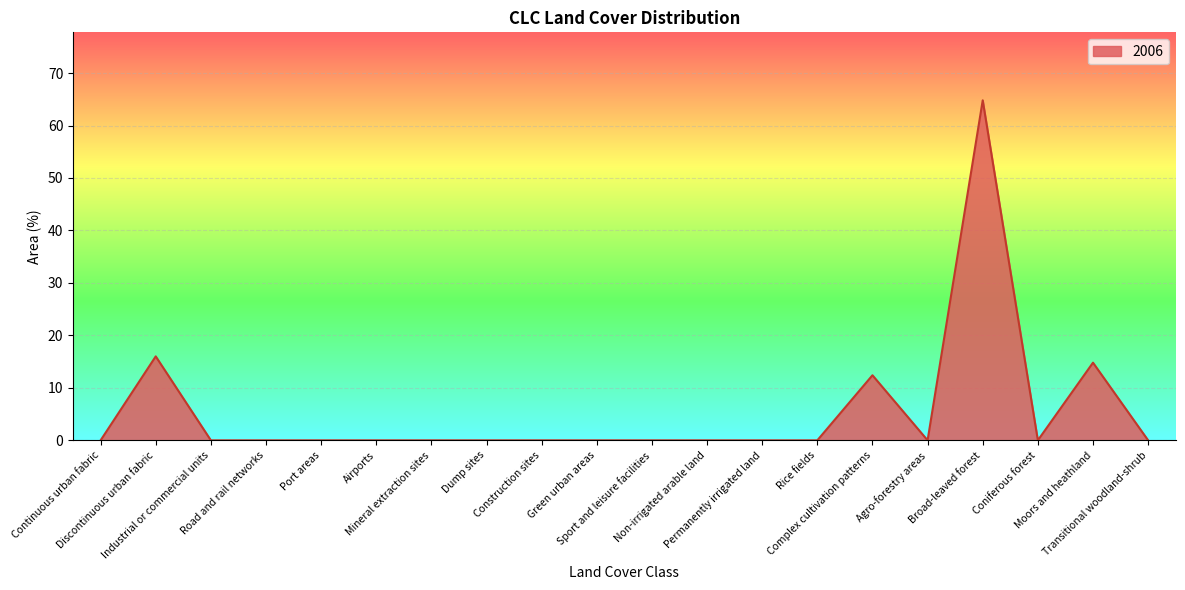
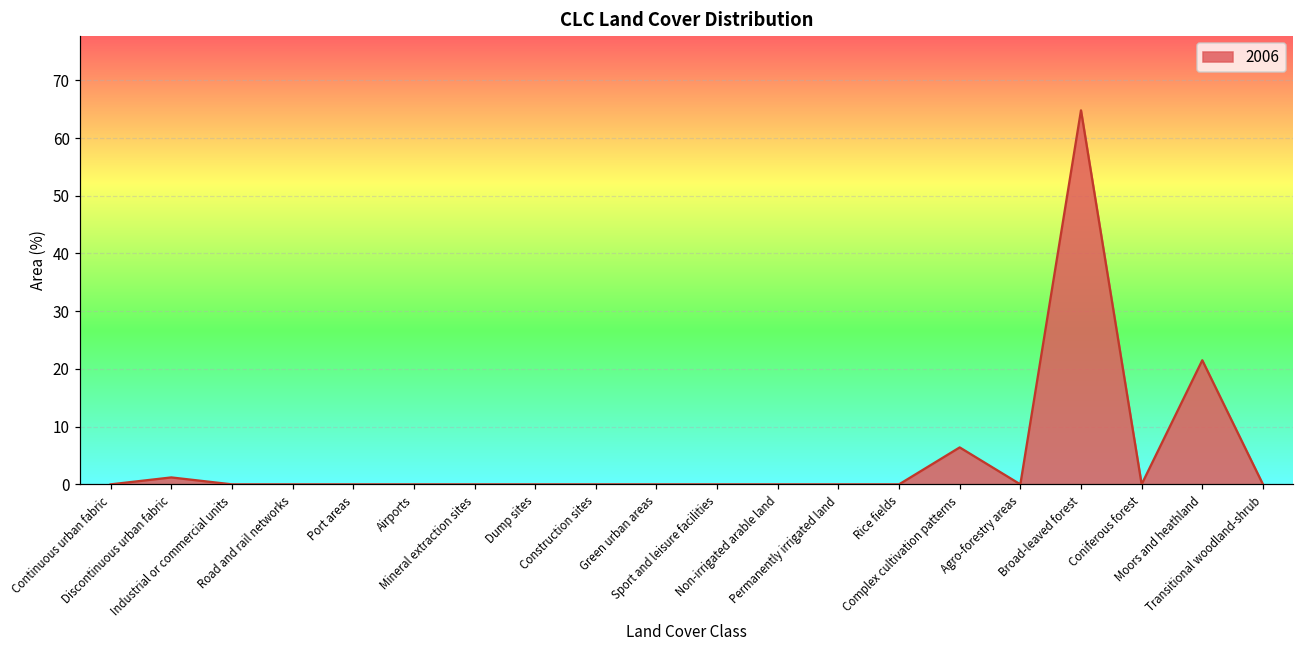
  {
    "Continuous urban fabric": 0,
-   "Discontinuous urban fabric": 16,
+   "Discontinuous urban fabric": 1,
    "Industrial or commercial units": 0,
    "Road and rail networks": 0,
    "Port areas": 0,
    "Airports": 0,
    "Mineral extraction sites": 0,
    "Dump sites": 0,
    "Construction sites": 0,
    "Green urban areas": 0,
    "Sport and leisure facilities": 0,
    "Non-irrigated arable land": 0,
    "Permanently irrigated land": 0,
    "Rice fields": 0,
-   "Complex cultivation patterns": 12,
+   "Complex cultivation patterns": 6,
    "Agro-forestry areas": 0,
    "Broad-leaved forest": 65,
    "Coniferous forest": 0,
-   "Moors and heathland": 15,
+   "Moors and heathland": 22,
    "Transitional woodland-shrub": 0
  }
